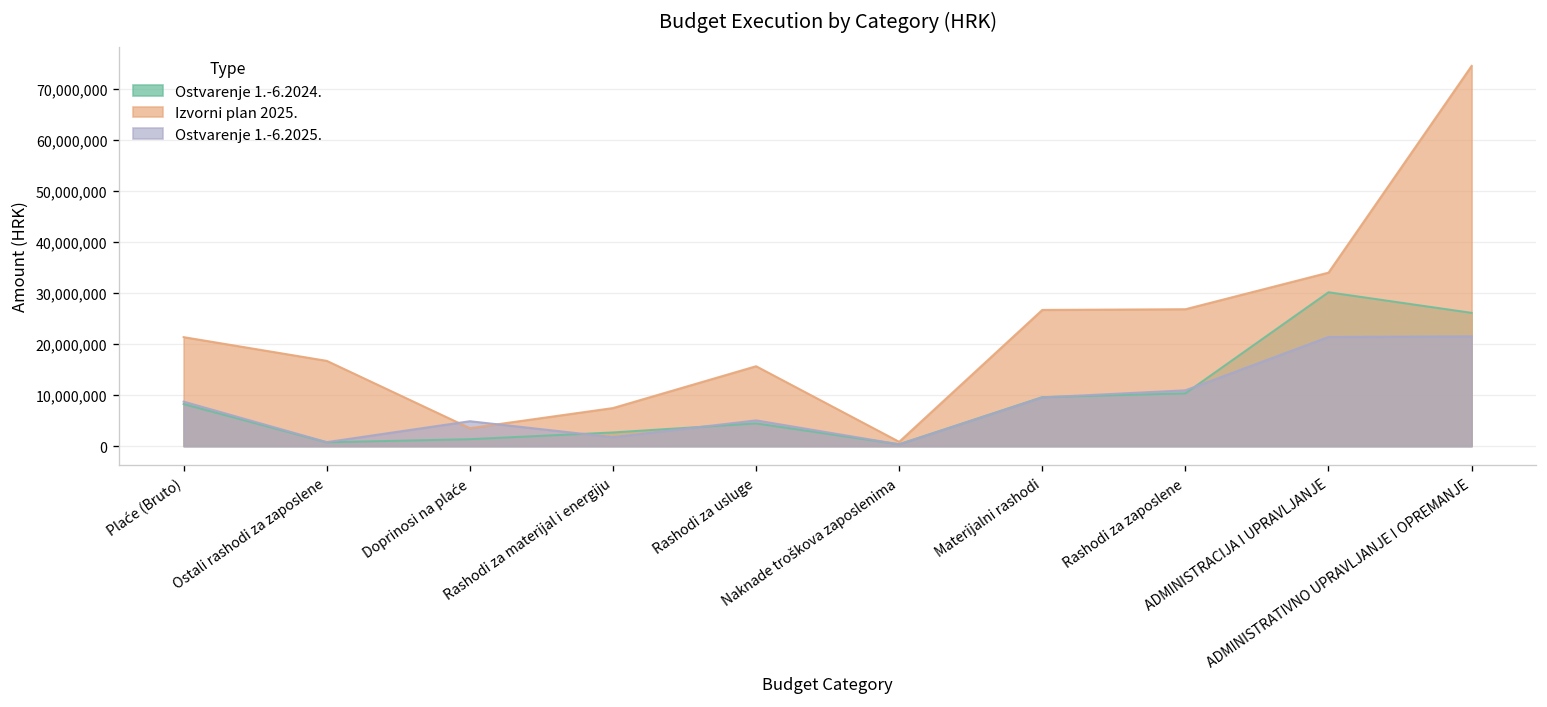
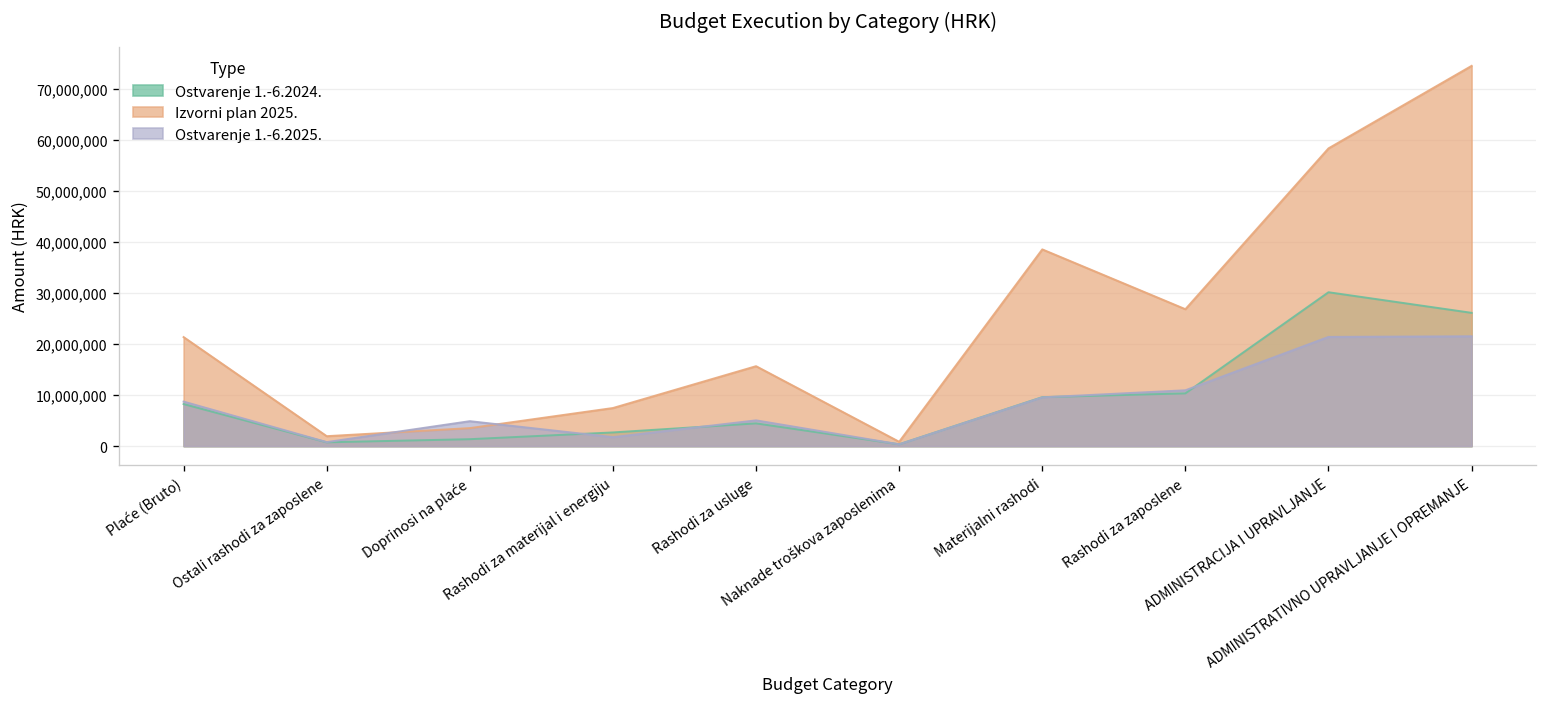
  {
    "Ostvarenje 1.-6.2024.": {
      "Doprinosi na plaće": "1,000,000",
      "Rashodi za materijal i energiju": "3,000,000",
      "Rashodi za usluge": "4,000,000",
      "ADMINISTRACIJA I UPRAVLJANJE": "30,000,000",
      "ADMINISTRATIVNO UPRAVLJANJE I OPREMANJE": "26,000,000"
    },
    "Izvorni plan 2025.": {
      "Plaće (Bruto)": "21,000,000",
-     "Ostali rashodi za zaposlene": "17,000,000",
+     "Ostali rashodi za zaposlene": "2,000,000",
      "Doprinosi na plaće": "4,000,000",
      "Rashodi za materijal i energiju": "7,000,000",
      "Rashodi za usluge": "16,000,000",
-     "Materijalni rashodi": "27,000,000",
+     "Materijalni rashodi": "39,000,000",
      "Rashodi za zaposlene": "27,000,000",
-     "ADMINISTRACIJA I UPRAVLJANJE": "34,000,000",
+     "ADMINISTRACIJA I UPRAVLJANJE": "58,000,000",
      "ADMINISTRATIVNO UPRAVLJANJE I OPREMANJE": "74,000,000"
    },
    "Ostvarenje 1.-6.2025.": {
      "Doprinosi na plaće": "5,000,000",
      "Rashodi za materijal i energiju": "2,000,000",
      "Rashodi za usluge": "5,000,000",
      "ADMINISTRACIJA I UPRAVLJANJE": "21,000,000",
      "ADMINISTRATIVNO UPRAVLJANJE I OPREMANJE": "22,000,000"
    }
  }
